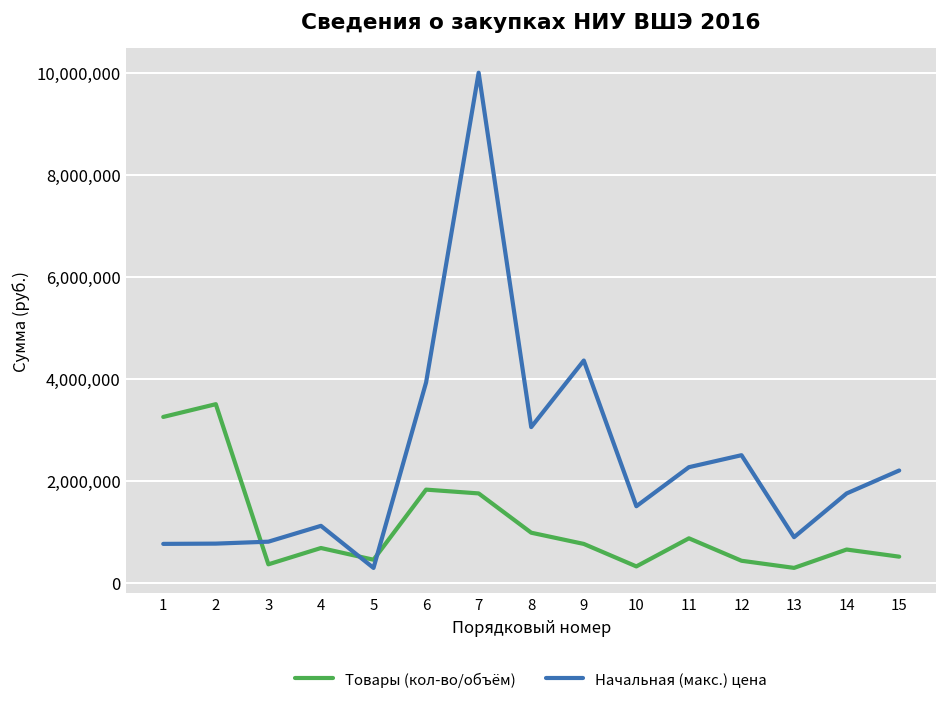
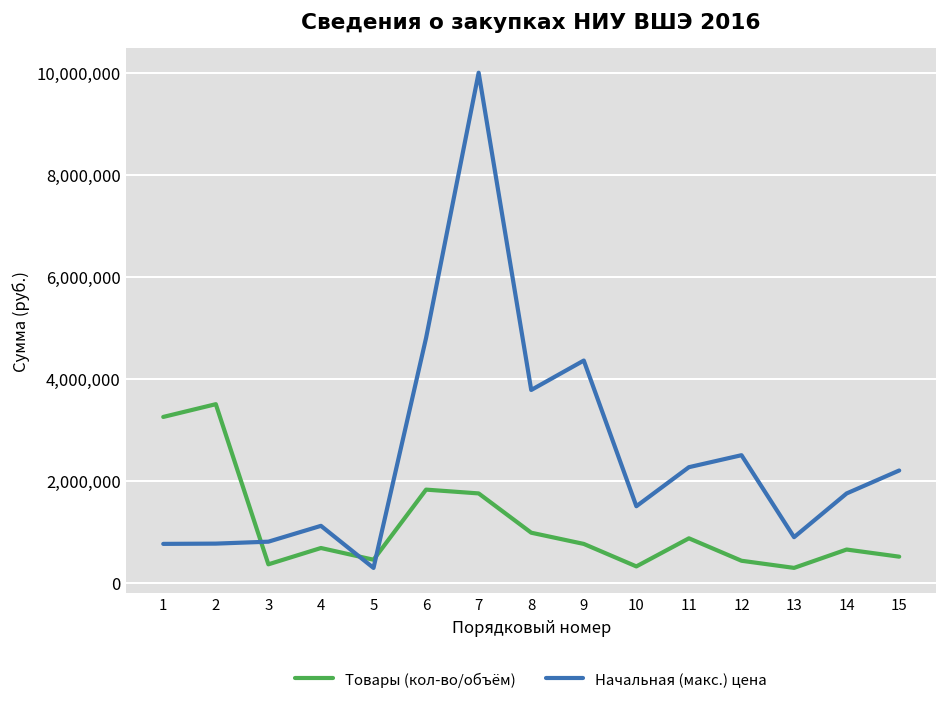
  {
    "Товары (кол-во/объём)": {
      "1": "3,300,000",
      "2": "3,500,000",
      "3": "400,000",
      "4": "700,000",
      "5": "500,000",
      "6": "1,800,000",
      "7": "1,800,000",
      "8": "1,000,000",
      "9": "800,000",
      "10": "300,000",
      "11": "900,000",
      "12": "400,000",
      "13": "300,000",
      "14": "700,000",
      "15": "500,000"
    },
    "Начальная (макс.) цена": {
      "1": "800,000",
      "2": "800,000",
      "3": "800,000",
      "4": "1,100,000",
      "5": "300,000",
-     "6": "3,900,000",
+     "6": "4,800,000",
      "7": "10,000,000",
-     "8": "3,100,000",
+     "8": "3,800,000",
      "9": "4,400,000",
      "10": "1,500,000",
      "11": "2,300,000",
      "12": "2,500,000",
      "13": "900,000",
      "14": "1,800,000",
      "15": "2,200,000"
    }
  }
